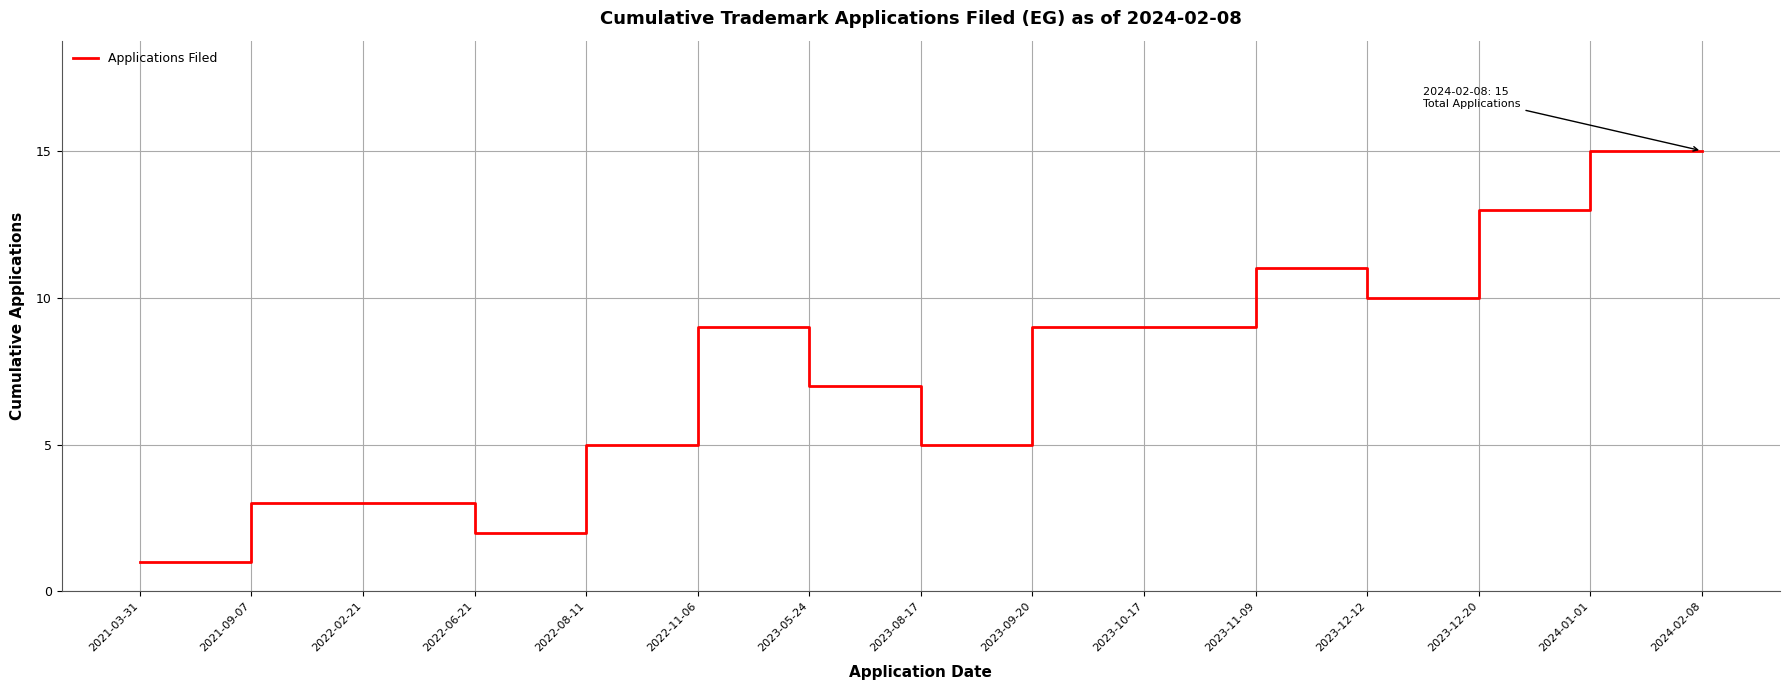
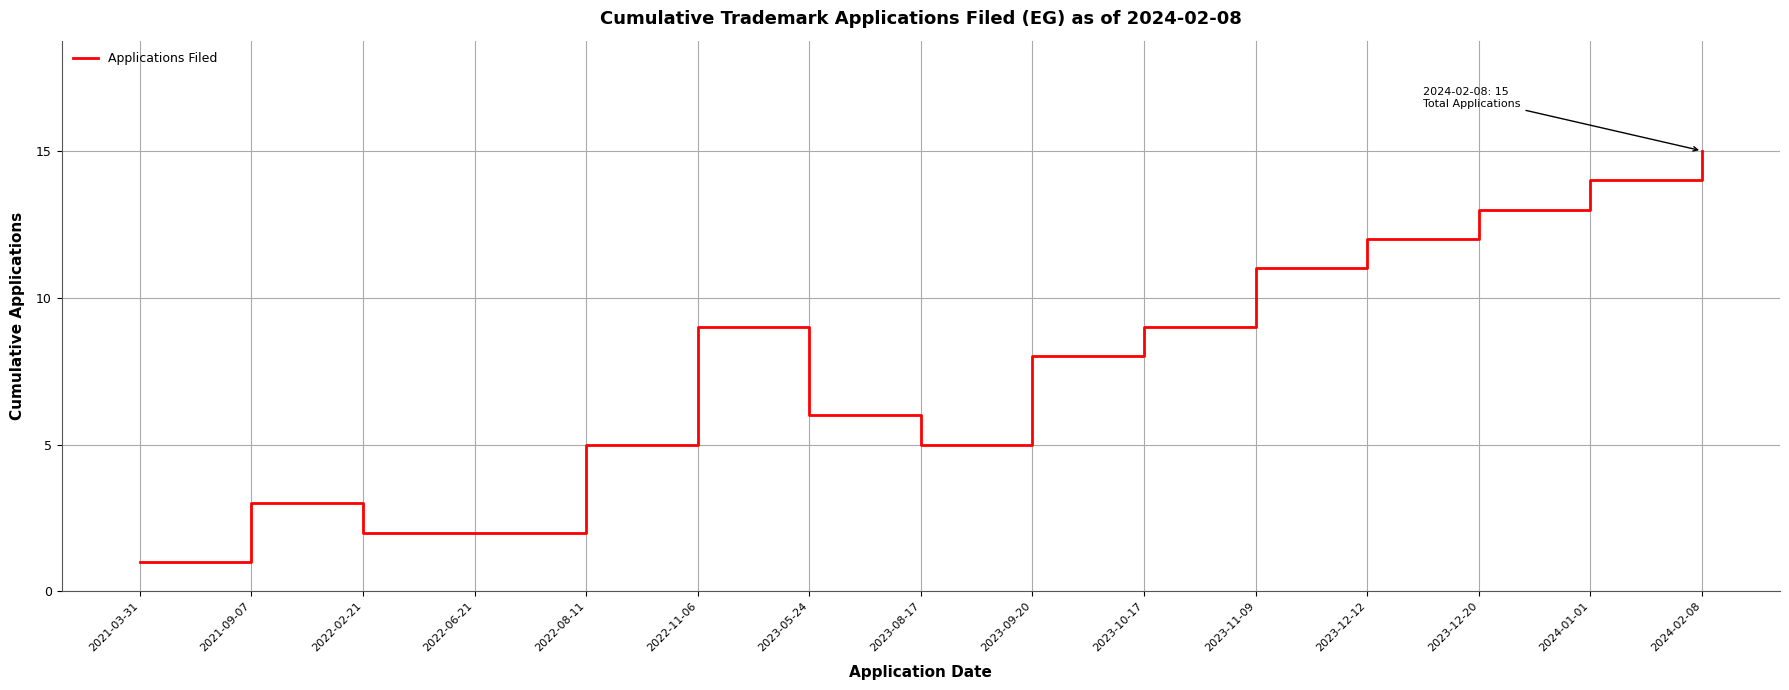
  {
    "2021-03-31": 1,
    "2021-09-07": 3,
-   "2022-02-21": 3,
+   "2022-02-21": 2,
    "2022-06-21": 2,
    "2022-08-11": 5,
    "2022-11-06": 9,
-   "2023-05-24": 7,
+   "2023-05-24": 6,
    "2023-08-17": 5,
-   "2023-09-20": 9,
+   "2023-09-20": 8,
    "2023-10-17": 9,
    "2023-11-09": 11,
-   "2023-12-12": 10,
+   "2023-12-12": 12,
    "2023-12-20": 13,
-   "2024-01-01": 15
+   "2024-01-01": 14
  }
